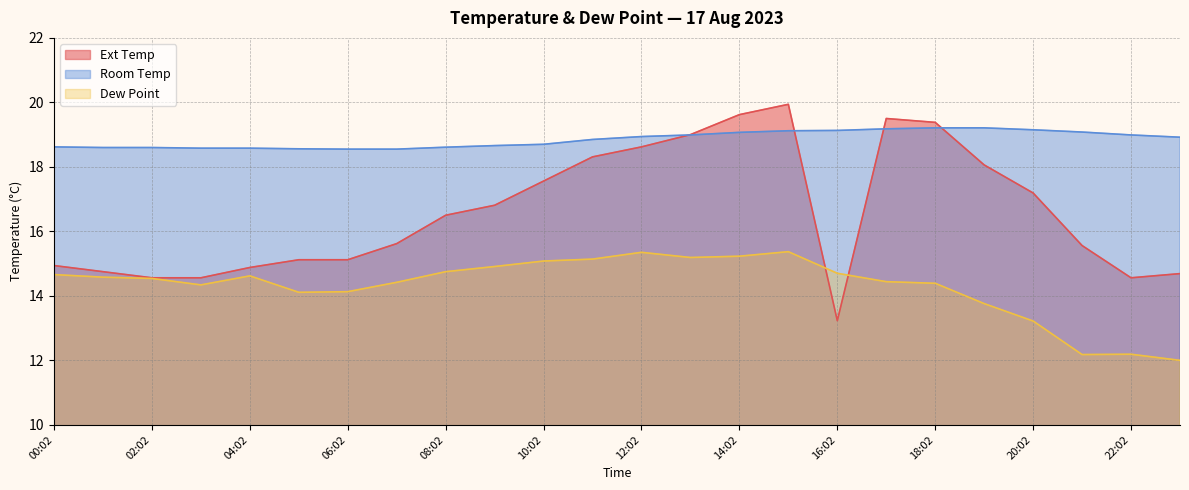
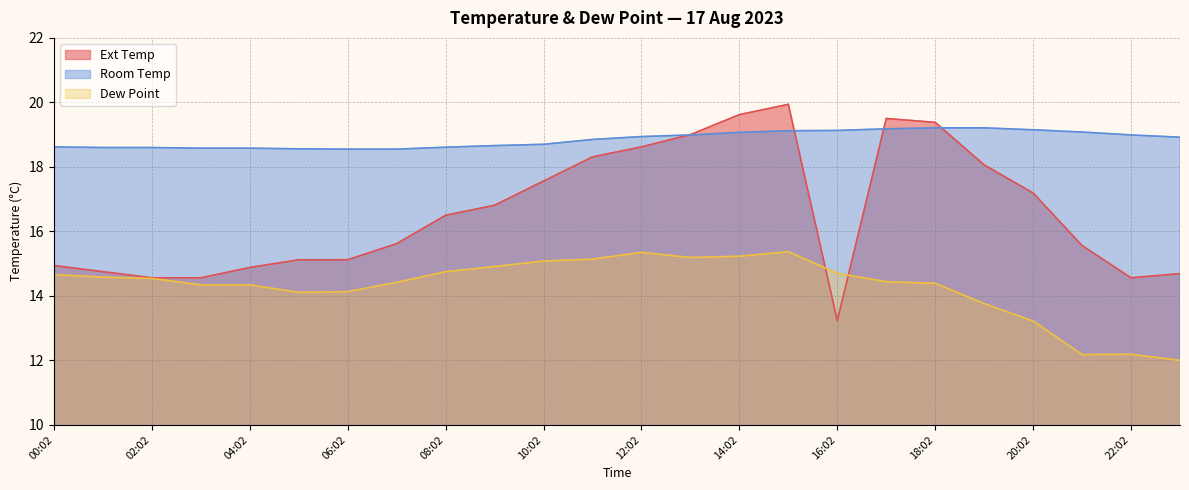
  {
    "Ext Temp": {
      "00:02": 14.9,
      "04:02": 14.9,
      "06:02": 15.1,
      "08:02": 16.5,
      "10:02": 17.6,
      "12:02": 18.6,
      "14:02": 19.6,
      "16:02": 13.2,
      "18:02": 19.4,
      "20:02": 17.2,
      "22:02": 14.6
    },
    "Room Temp": {
      "00:02": 18.6,
      "02:02": 18.6,
      "04:02": 18.6,
      "06:02": 18.6,
      "08:02": 18.6,
      "10:02": 18.7,
      "12:02": 18.9,
      "14:02": 19.1,
      "16:02": 19.1,
      "18:02": 19.2,
      "20:02": 19.2,
      "22:02": 19.0
    },
    "Dew Point": {
      "00:02": 14.7,
-     "04:02": 14.6,
+     "04:02": 14.3,
      "06:02": 14.1,
      "08:02": 14.8,
      "10:02": 15.1,
      "12:02": 15.4,
      "14:02": 15.2,
      "16:02": 14.7,
      "18:02": 14.4,
      "20:02": 13.2,
      "22:02": 12.2
    }
  }
